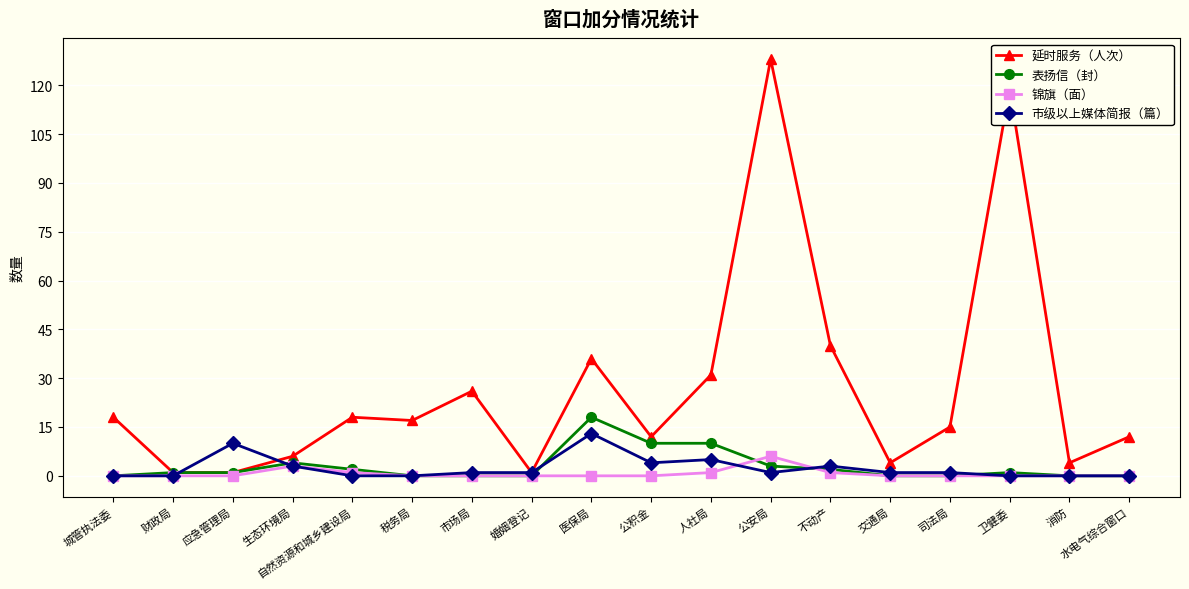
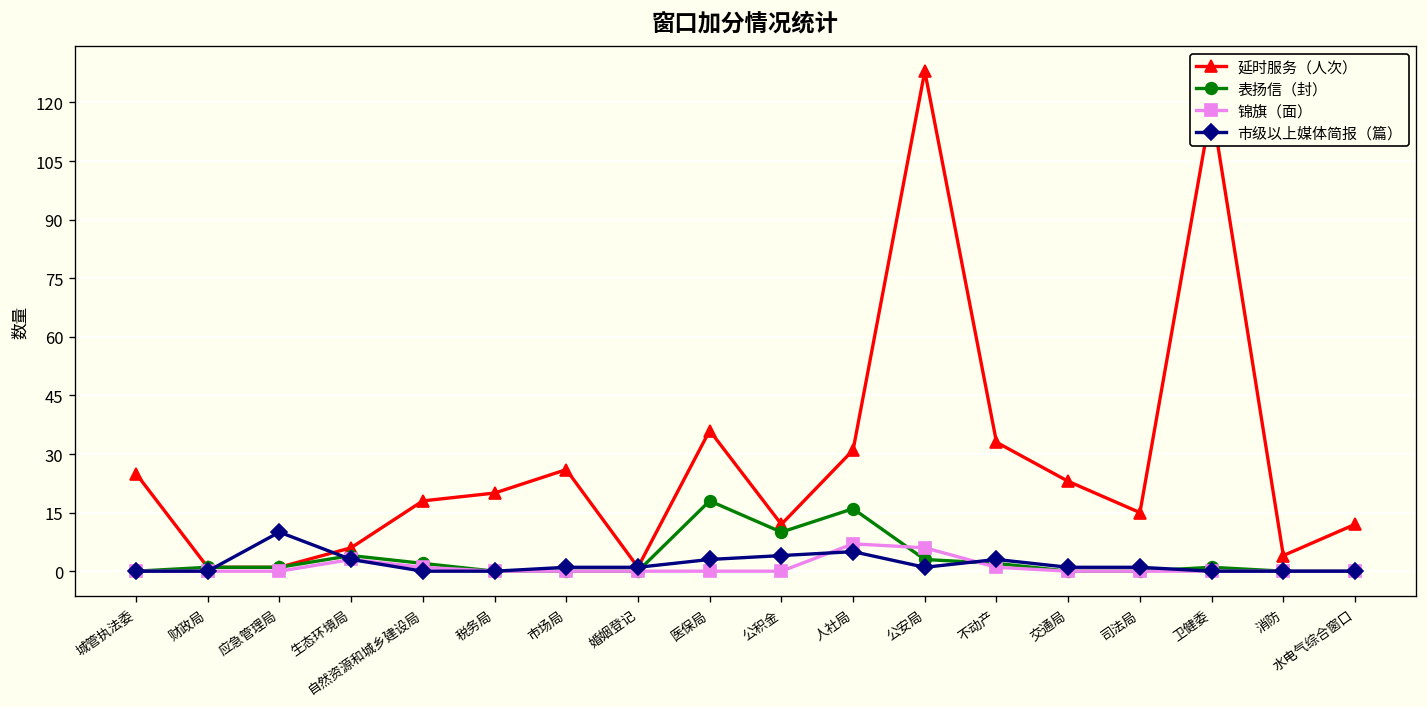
  {
    "延时服务（人次）": {
-     "城管执法委": 18,
+     "城管执法委": 25,
      "生态环境局": 6,
      "自然资源和城乡建设局": 18,
-     "税务局": 17,
+     "税务局": 20,
      "市场局": 26,
      "医保局": 36,
      "公积金": 12,
      "人社局": 31,
      "公安局": 128,
-     "不动产": 40,
-     "交通局": 4,
+     "不动产": 33,
+     "交通局": 23,
      "司法局": 15,
      "消防": 4,
      "水电气综合窗口": 12
    },
    "表扬信（封）": {
      "生态环境局": 4,
      "自然资源和城乡建设局": 2,
      "医保局": 18,
      "公积金": 10,
-     "人社局": 10,
+     "人社局": 16,
      "公安局": 3,
      "不动产": 2,
      "卫健委": 1
    },
    "锦旗（面）": {
      "应急管理局": 0,
      "自然资源和城乡建设局": 1,
      "医保局": 0,
      "公积金": 0,
-     "人社局": 1,
+     "人社局": 7,
      "公安局": 6,
      "不动产": 1
    },
    "市级以上媒体简报（篇）": {
      "应急管理局": 10,
      "自然资源和城乡建设局": 0,
      "市场局": 1,
-     "医保局": 13,
+     "医保局": 3,
      "公积金": 4,
      "人社局": 5,
      "公安局": 1,
      "不动产": 3,
      "交通局": 1,
      "司法局": 1
    }
  }
